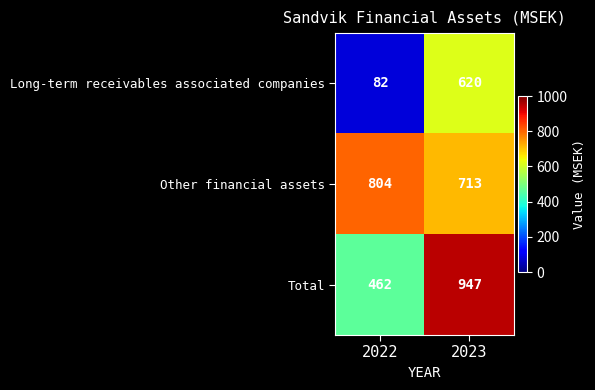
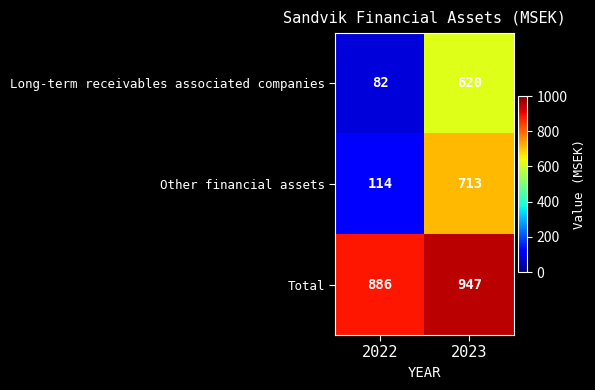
  {
    "Long-term receivables associated companies": {
      "2022": 82,
      "2023": 620
    },
    "Other financial assets": {
-     "2022": 804,
+     "2022": 114,
      "2023": 713
    },
    "Total": {
-     "2022": 462,
+     "2022": 886,
      "2023": 947
    }
  }
